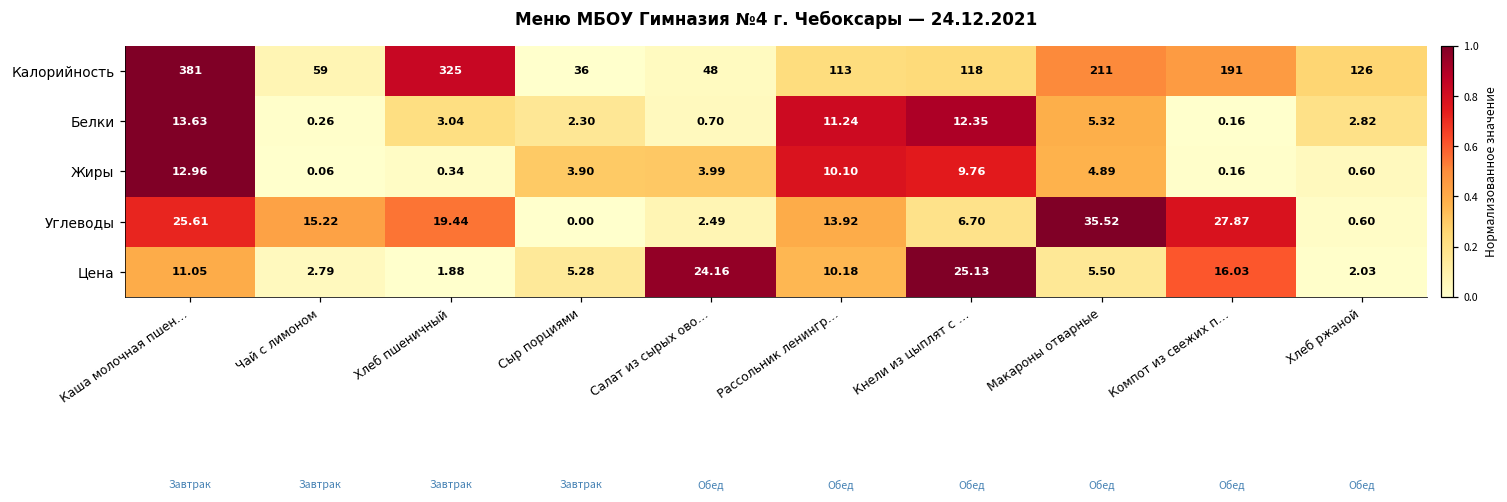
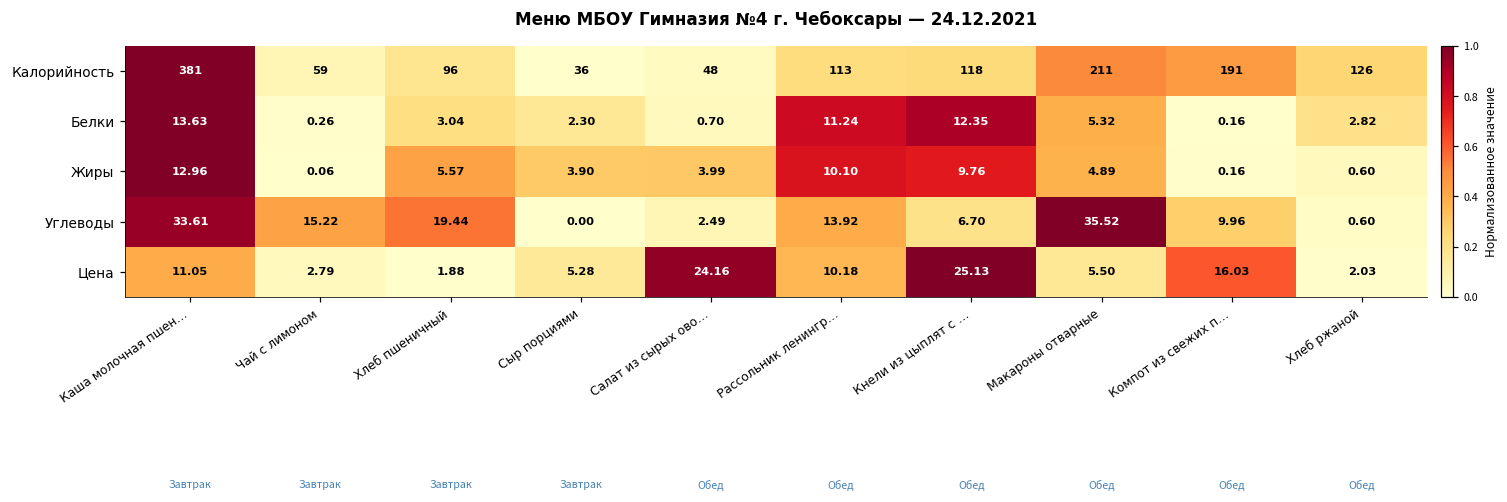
  {
    "Калорийность": {
      "Каша молочная пшен…": 381,
      "Чай с лимоном": 59,
-     "Хлеб пшеничный": 325,
+     "Хлеб пшеничный": 96,
      "Сыр порциями": 36,
      "Салат из сырых ово…": 48,
      "Рассольник ленингр…": 113,
      "Кнели из цыплят с …": 118,
      "Макароны отварные": 211,
      "Компот из свежих п…": 191,
      "Хлеб ржаной": 126
    },
    "Белки": {
      "Каша молочная пшен…": 13.63,
      "Чай с лимоном": 0.26,
      "Хлеб пшеничный": 3.04,
      "Сыр порциями": 2.30,
      "Салат из сырых ово…": 0.70,
      "Рассольник ленингр…": 11.24,
      "Кнели из цыплят с …": 12.35,
      "Макароны отварные": 5.32,
      "Компот из свежих п…": 0.16,
      "Хлеб ржаной": 2.82
    },
    "Жиры": {
      "Каша молочная пшен…": 12.96,
      "Чай с лимоном": 0.06,
-     "Хлеб пшеничный": 0.34,
+     "Хлеб пшеничный": 5.57,
      "Сыр порциями": 3.90,
      "Салат из сырых ово…": 3.99,
      "Рассольник ленингр…": 10.10,
      "Кнели из цыплят с …": 9.76,
      "Макароны отварные": 4.89,
      "Компот из свежих п…": 0.16,
      "Хлеб ржаной": 0.60
    },
    "Углеводы": {
-     "Каша молочная пшен…": 25.61,
+     "Каша молочная пшен…": 33.61,
      "Чай с лимоном": 15.22,
      "Хлеб пшеничный": 19.44,
      "Сыр порциями": 0.00,
      "Салат из сырых ово…": 2.49,
      "Рассольник ленингр…": 13.92,
      "Кнели из цыплят с …": 6.70,
      "Макароны отварные": 35.52,
-     "Компот из свежих п…": 27.87,
+     "Компот из свежих п…": 9.96,
      "Хлеб ржаной": 0.60
    },
    "Цена": {
      "Каша молочная пшен…": 11.05,
      "Чай с лимоном": 2.79,
      "Хлеб пшеничный": 1.88,
      "Сыр порциями": 5.28,
      "Салат из сырых ово…": 24.16,
      "Рассольник ленингр…": 10.18,
      "Кнели из цыплят с …": 25.13,
      "Макароны отварные": 5.50,
      "Компот из свежих п…": 16.03,
      "Хлеб ржаной": 2.03
    }
  }
